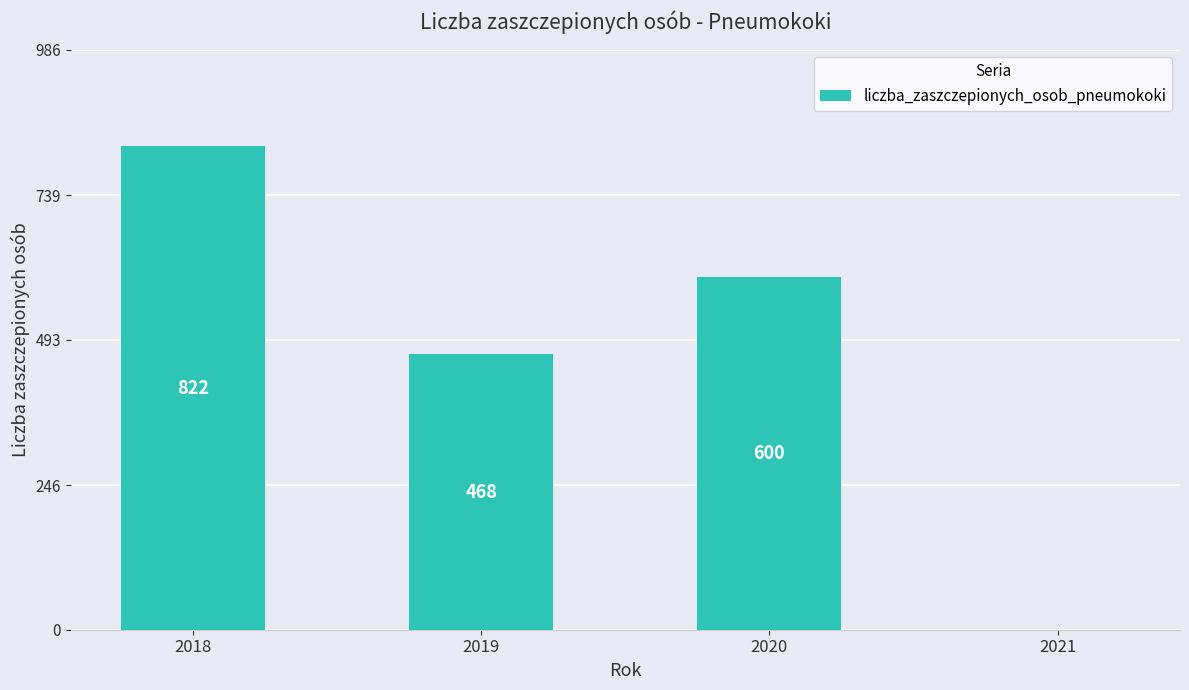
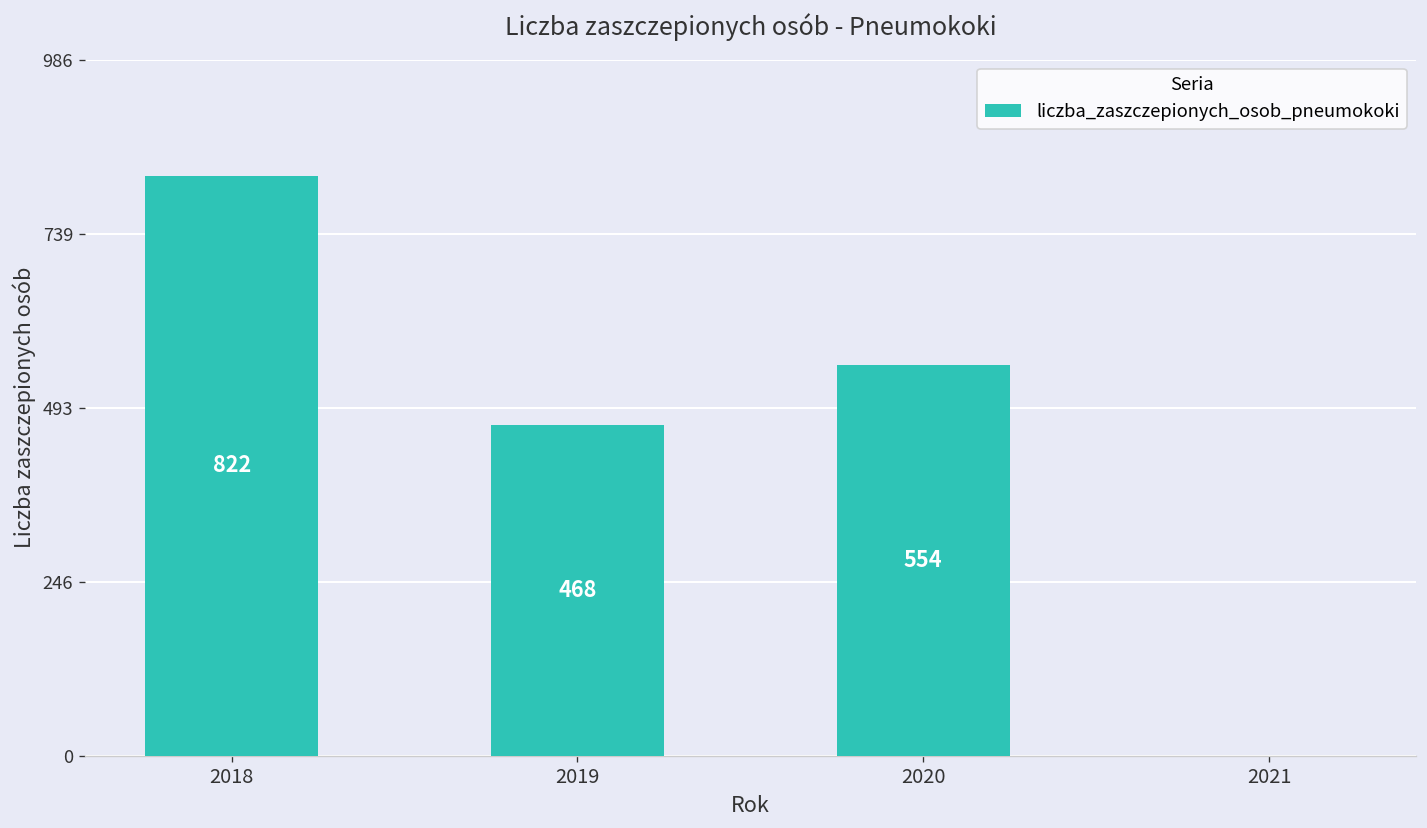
  {
    "2018": 822,
    "2019": 468,
-   "2020": 600
+   "2020": 554
  }
